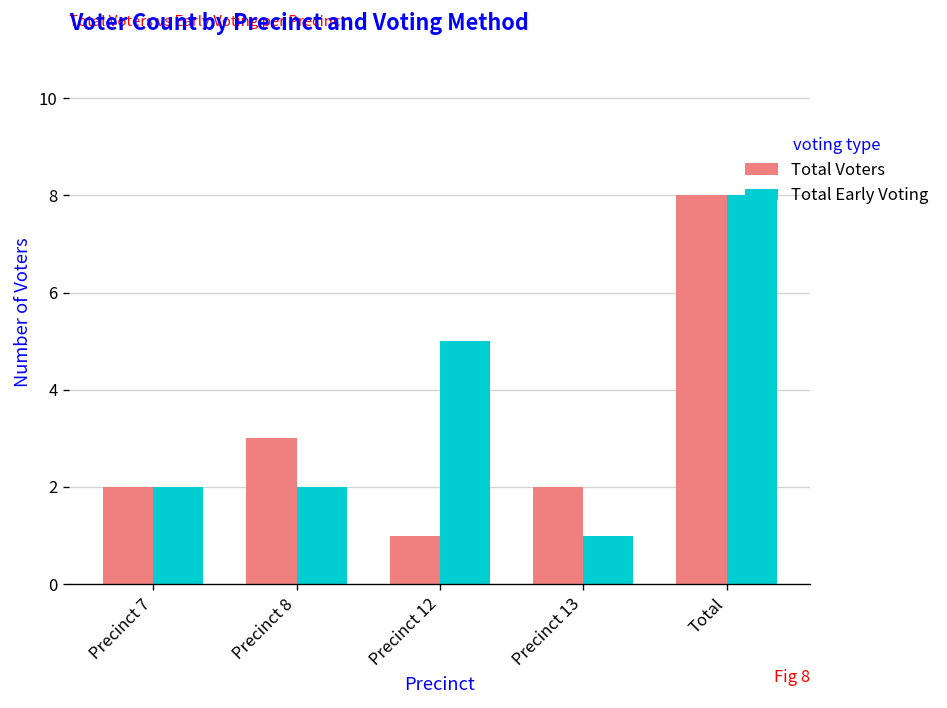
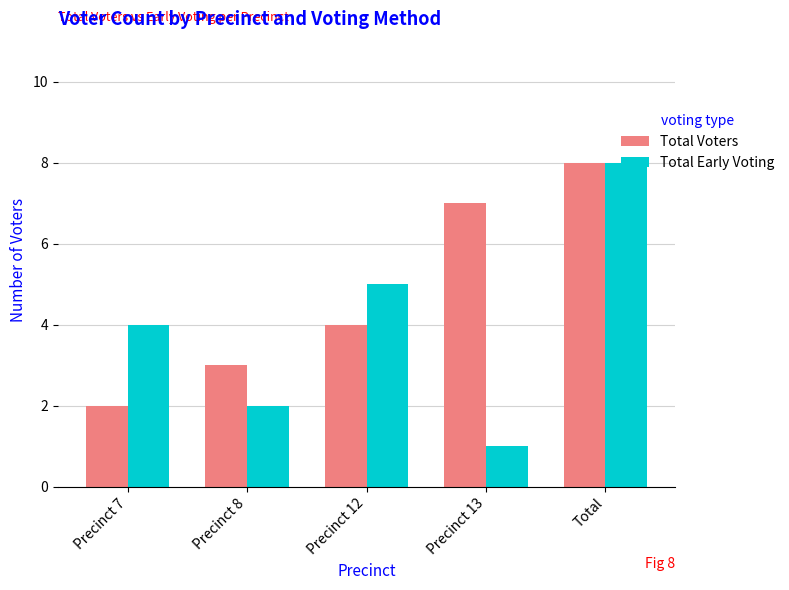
  {
    "Total Voters": {
      "Precinct 7": 2,
      "Precinct 8": 3,
-     "Precinct 12": 1,
-     "Precinct 13": 2,
+     "Precinct 12": 4,
+     "Precinct 13": 7,
      "Total": 8
    },
    "Total Early Voting": {
-     "Precinct 7": 2,
+     "Precinct 7": 4,
      "Precinct 8": 2,
      "Precinct 12": 5,
      "Precinct 13": 1,
      "Total": 8
    }
  }
